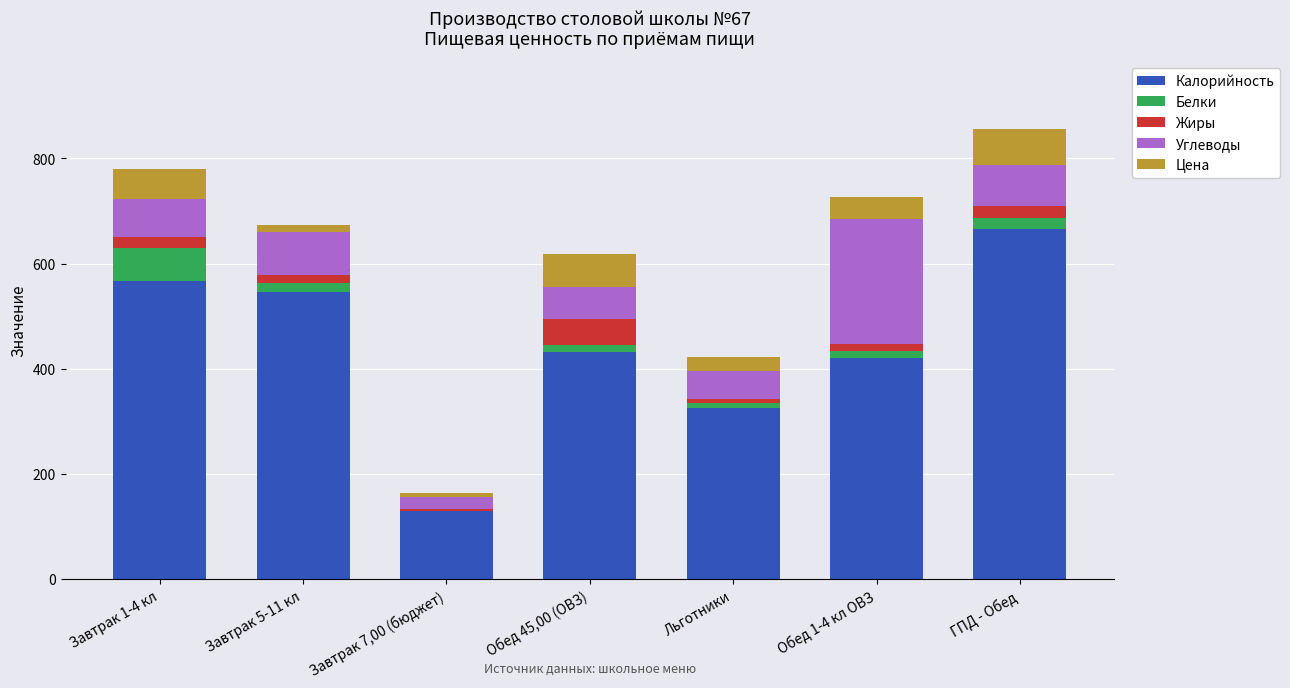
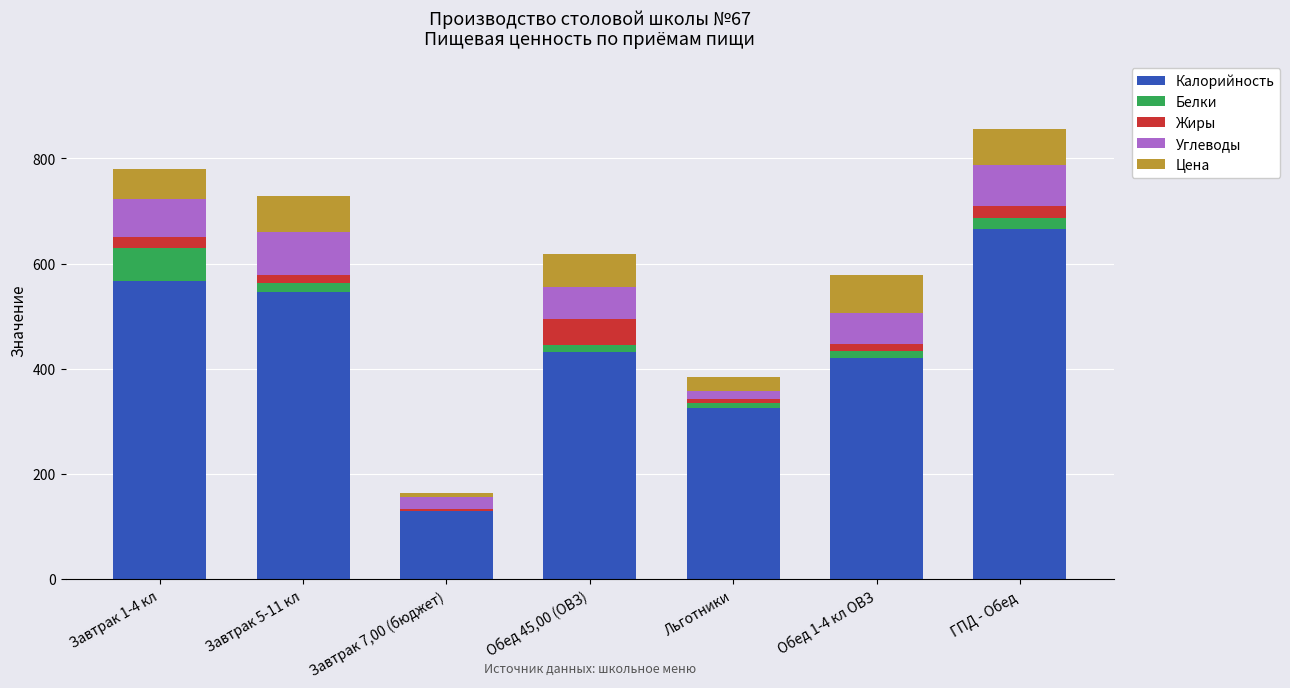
  {
    "Калорийность": {
      "Завтрак 1-4 кл": 570,
      "Завтрак 5-11 кл": 550,
      "Завтрак 7,00 (бюджет)": 130,
      "Обед 45,00 (ОВЗ)": 430,
      "Льготники": 330,
      "Обед 1-4 кл ОВЗ": 420,
      "ГПД - Обед": 670
    },
    "Белки": {
      "Завтрак 1-4 кл": 60,
      "Завтрак 5-11 кл": 20,
      "Обед 45,00 (ОВЗ)": 10,
      "Льготники": 10,
      "Обед 1-4 кл ОВЗ": 10,
      "ГПД - Обед": 20
    },
    "Жиры": {
      "Завтрак 1-4 кл": 20,
      "Завтрак 5-11 кл": 20,
      "Обед 45,00 (ОВЗ)": 50,
      "Льготники": 10,
      "Обед 1-4 кл ОВЗ": 10,
      "ГПД - Обед": 20
    },
    "Углеводы": {
      "Завтрак 1-4 кл": 70,
      "Завтрак 5-11 кл": 80,
      "Завтрак 7,00 (бюджет)": 20,
      "Обед 45,00 (ОВЗ)": 60,
-     "Льготники": 50,
-     "Обед 1-4 кл ОВЗ": 240,
+     "Льготники": 20,
+     "Обед 1-4 кл ОВЗ": 60,
      "ГПД - Обед": 80
    },
    "Цена": {
      "Завтрак 1-4 кл": 60,
-     "Завтрак 5-11 кл": 10,
+     "Завтрак 5-11 кл": 70,
      "Завтрак 7,00 (бюджет)": 10,
      "Обед 45,00 (ОВЗ)": 60,
      "Льготники": 30,
-     "Обед 1-4 кл ОВЗ": 40,
+     "Обед 1-4 кл ОВЗ": 70,
      "ГПД - Обед": 70
    }
  }
